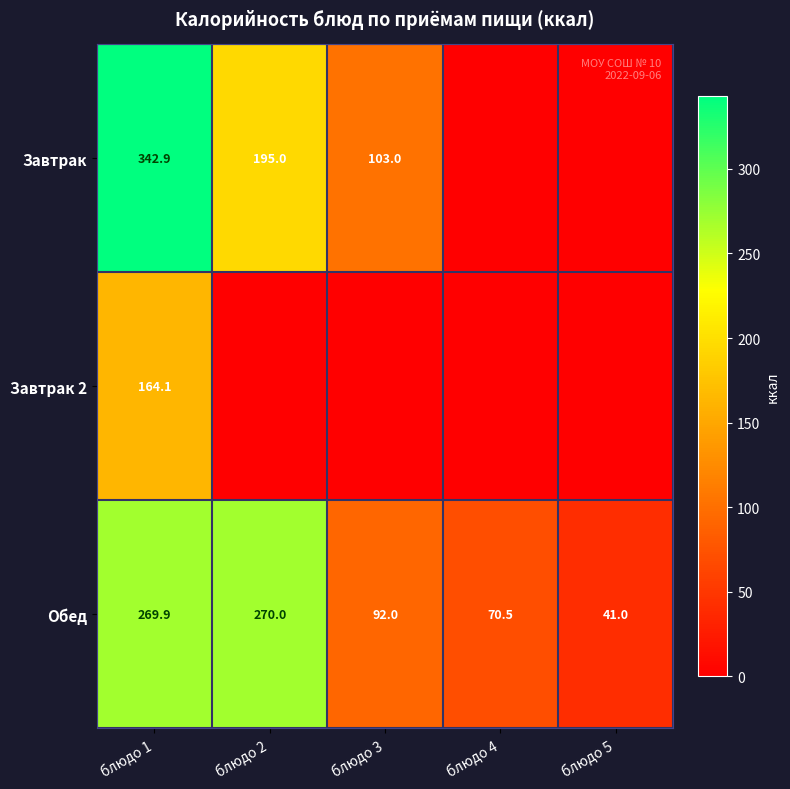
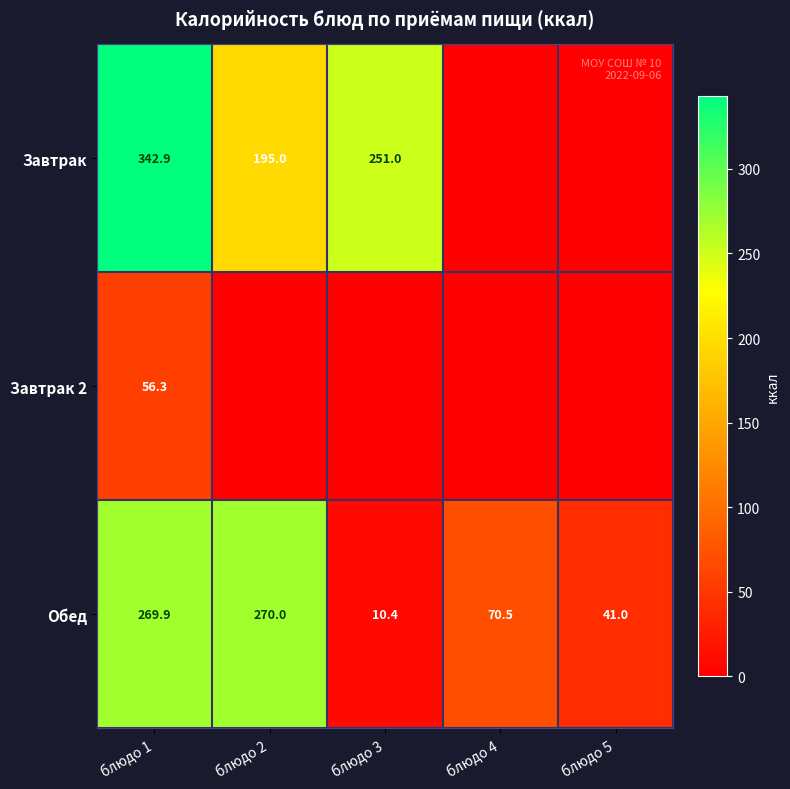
  {
    "Завтрак": {
      "блюдо 1": 342.9,
      "блюдо 2": 195.0,
-     "блюдо 3": 103.0
+     "блюдо 3": 251.0
    },
    "Завтрак 2": {
-     "блюдо 1": 164.1
+     "блюдо 1": 56.3
    },
    "Обед": {
      "блюдо 1": 269.9,
      "блюдо 2": 270.0,
-     "блюдо 3": 92.0,
+     "блюдо 3": 10.4,
      "блюдо 4": 70.5,
      "блюдо 5": 41.0
    }
  }
